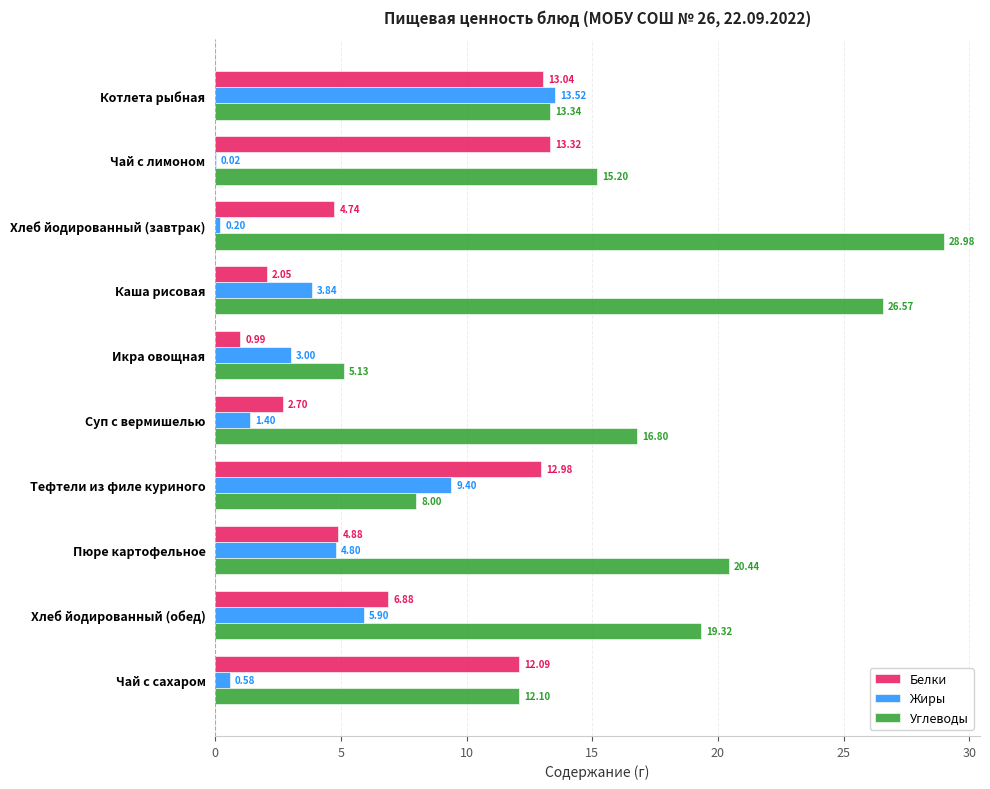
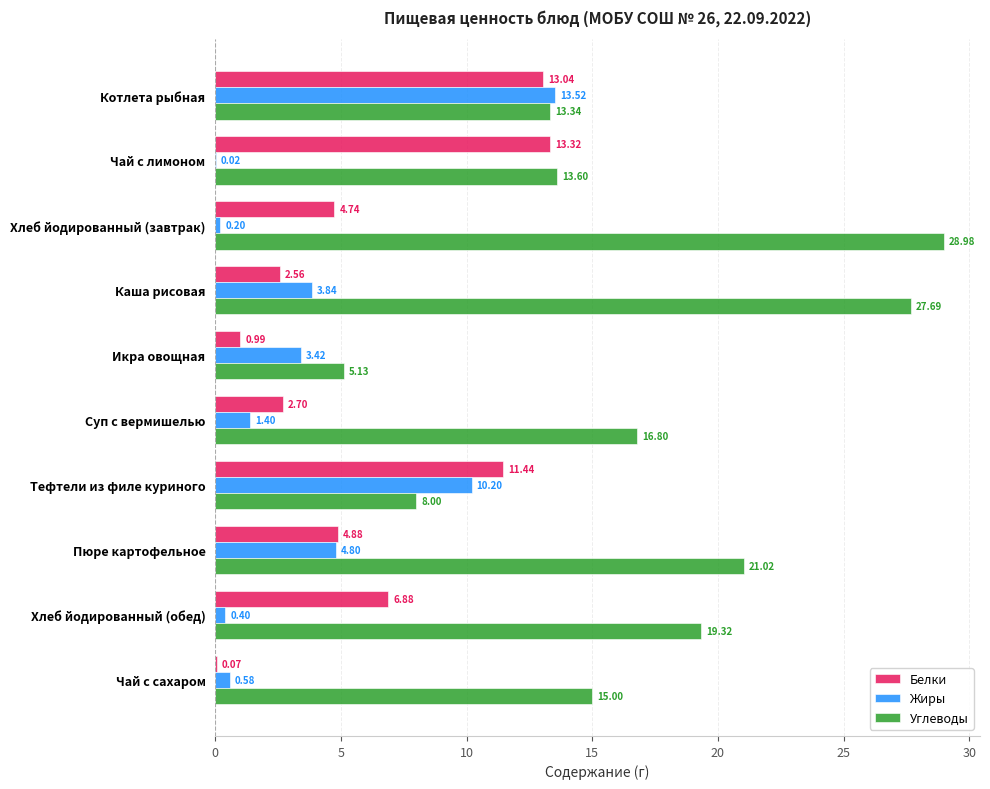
  {
    "Белки": {
      "Котлета рыбная": 13.04,
      "Чай с лимоном": 13.32,
      "Хлеб йодированный (завтрак)": 4.74,
-     "Каша рисовая": 2.05,
+     "Каша рисовая": 2.56,
      "Икра овощная": 0.99,
      "Суп с вермишелью": 2.70,
-     "Тефтели из филе куриного": 12.98,
+     "Тефтели из филе куриного": 11.44,
      "Пюре картофельное": 4.88,
      "Хлеб йодированный (обед)": 6.88,
-     "Чай с сахаром": 12.09
+     "Чай с сахаром": 0.07
    },
    "Жиры": {
      "Котлета рыбная": 13.52,
      "Чай с лимоном": 0.02,
      "Хлеб йодированный (завтрак)": 0.20,
      "Каша рисовая": 3.84,
-     "Икра овощная": 3.00,
+     "Икра овощная": 3.42,
      "Суп с вермишелью": 1.40,
-     "Тефтели из филе куриного": 9.40,
+     "Тефтели из филе куриного": 10.20,
      "Пюре картофельное": 4.80,
-     "Хлеб йодированный (обед)": 5.90,
+     "Хлеб йодированный (обед)": 0.40,
      "Чай с сахаром": 0.58
    },
    "Углеводы": {
      "Котлета рыбная": 13.34,
-     "Чай с лимоном": 15.20,
+     "Чай с лимоном": 13.60,
      "Хлеб йодированный (завтрак)": 28.98,
-     "Каша рисовая": 26.57,
+     "Каша рисовая": 27.69,
      "Икра овощная": 5.13,
      "Суп с вермишелью": 16.80,
      "Тефтели из филе куриного": 8.00,
-     "Пюре картофельное": 20.44,
+     "Пюре картофельное": 21.02,
      "Хлеб йодированный (обед)": 19.32,
-     "Чай с сахаром": 12.10
+     "Чай с сахаром": 15.00
    }
  }
